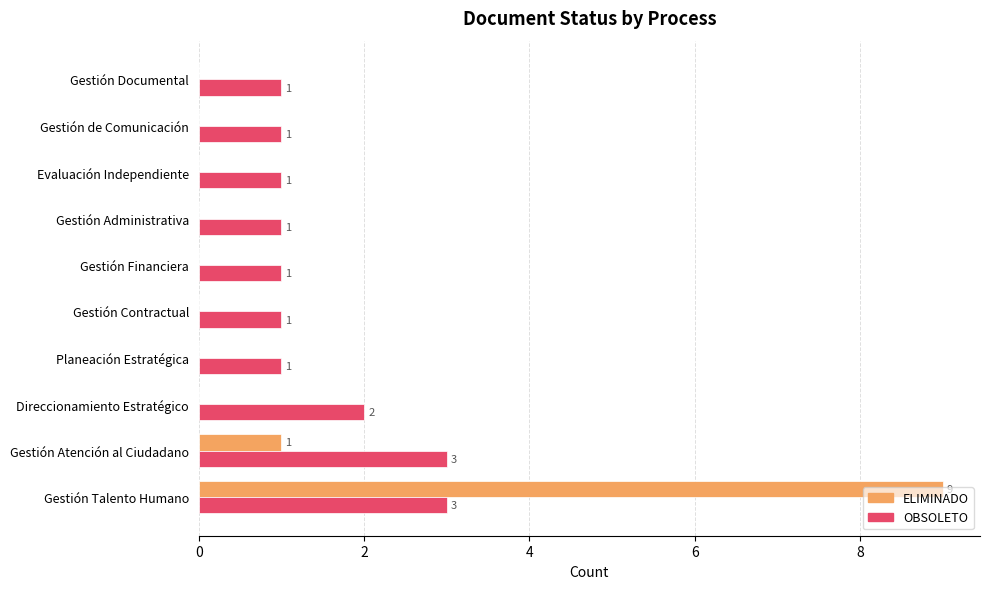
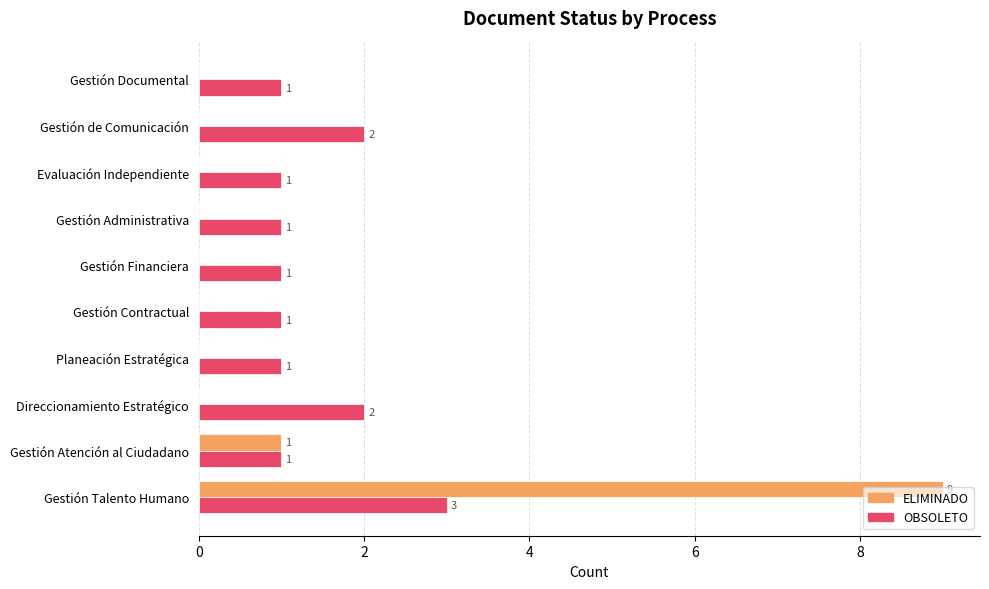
  {
    "ELIMINADO": {
      "Gestión Atención al Ciudadano": 1
    },
    "OBSOLETO": {
      "Gestión Documental": 1,
-     "Gestión de Comunicación": 1,
+     "Gestión de Comunicación": 2,
      "Evaluación Independiente": 1,
      "Gestión Administrativa": 1,
      "Gestión Financiera": 1,
      "Gestión Contractual": 1,
      "Planeación Estratégica": 1,
      "Direccionamiento Estratégico": 2,
-     "Gestión Atención al Ciudadano": 3,
+     "Gestión Atención al Ciudadano": 1,
      "Gestión Talento Humano": 3
    }
  }
